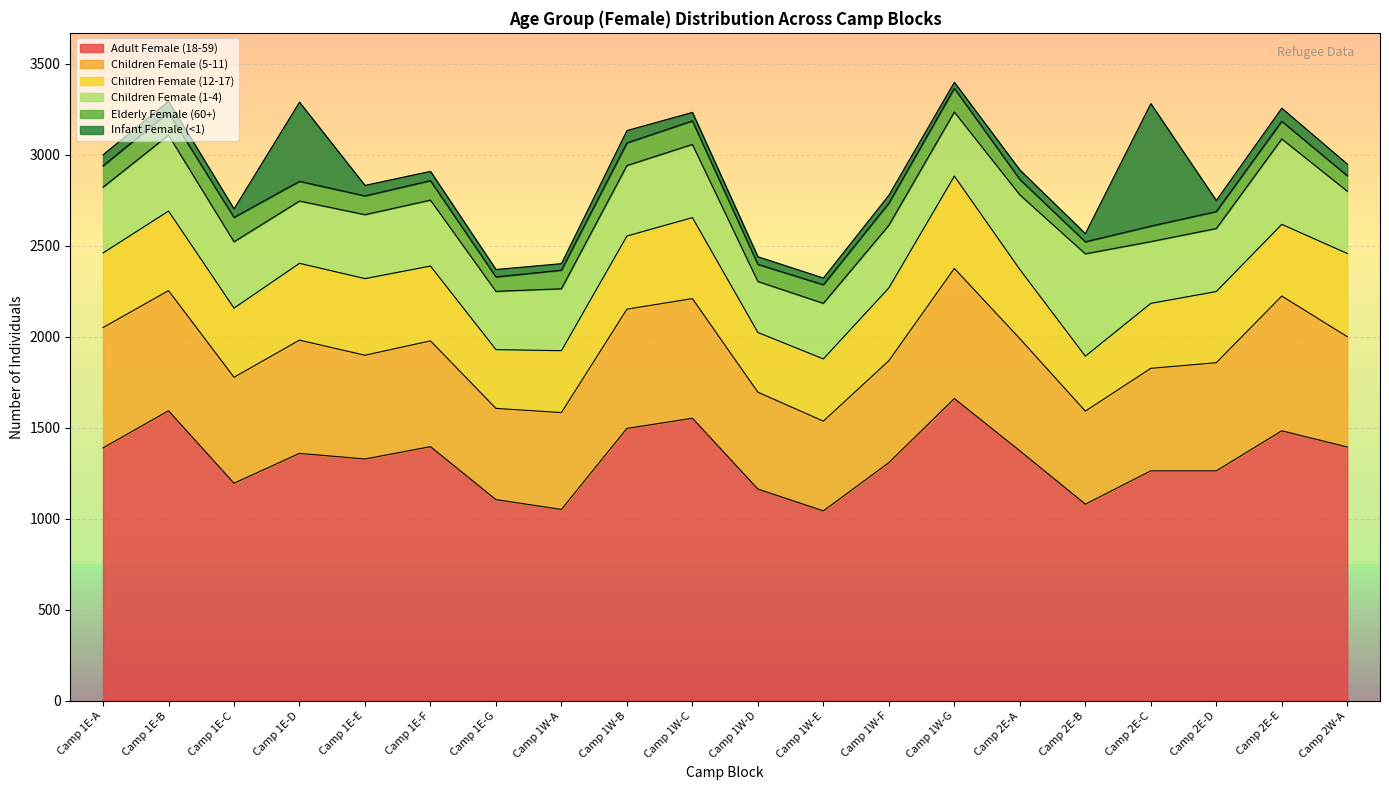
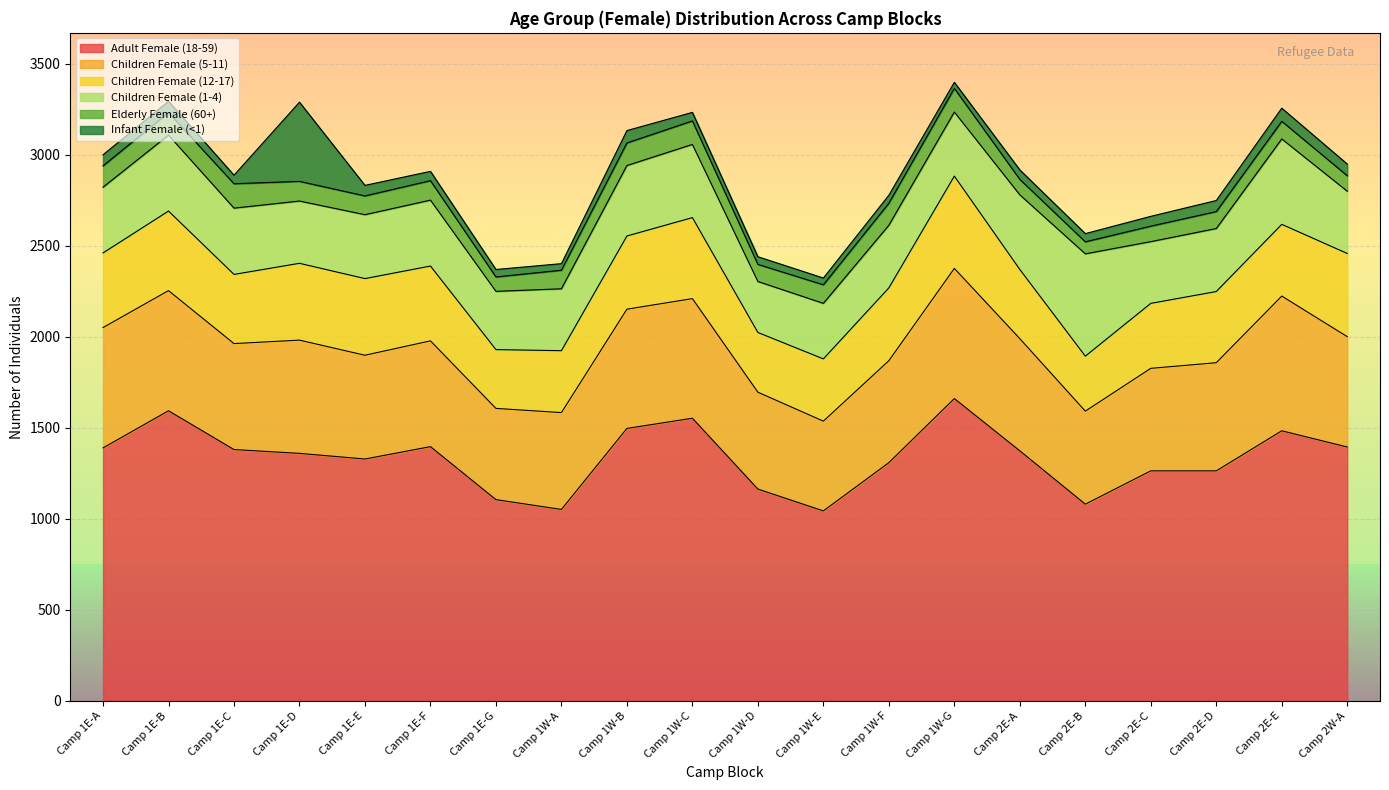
  {
    "Adult Female (18-59)": {
      "Camp 1E-A": 1390,
      "Camp 1E-B": 1590,
-     "Camp 1E-C": 1200,
+     "Camp 1E-C": 1380,
      "Camp 1E-D": 1360,
      "Camp 1E-E": 1330,
      "Camp 1E-F": 1400,
      "Camp 1E-G": 1110,
      "Camp 1W-A": 1050,
      "Camp 1W-B": 1500,
      "Camp 1W-C": 1550,
      "Camp 1W-D": 1160,
      "Camp 1W-E": 1040,
      "Camp 1W-F": 1310,
      "Camp 1W-G": 1660,
      "Camp 2E-A": 1370,
      "Camp 2E-B": 1080,
      "Camp 2E-C": 1260,
      "Camp 2E-D": 1260,
      "Camp 2E-E": 1480,
      "Camp 2W-A": 1400
    },
    "Children Female (1-4)": {
      "Camp 1E-A": 360,
      "Camp 1E-C": 360,
      "Camp 1E-D": 340,
      "Camp 1E-E": 350,
      "Camp 1E-F": 360,
      "Camp 1E-G": 320,
      "Camp 1W-A": 340,
      "Camp 1W-B": 390,
      "Camp 1W-C": 400,
      "Camp 1W-D": 280,
      "Camp 1W-E": 310,
      "Camp 1W-F": 340,
      "Camp 1W-G": 350,
      "Camp 2E-A": 410,
      "Camp 2E-B": 560,
      "Camp 2E-C": 340,
      "Camp 2E-D": 350,
      "Camp 2E-E": 470,
      "Camp 2W-A": 340
    },
    "Elderly Female (60+)": {
      "Camp 1E-A": 120,
      "Camp 1E-C": 130,
      "Camp 1E-D": 110,
      "Camp 1E-E": 100,
      "Camp 1E-F": 110,
      "Camp 1E-G": 80,
      "Camp 1W-A": 100,
      "Camp 1W-B": 120,
      "Camp 1W-C": 130,
      "Camp 1W-D": 90,
      "Camp 1W-E": 100,
      "Camp 1W-F": 120,
      "Camp 1W-G": 130,
      "Camp 2E-A": 90,
      "Camp 2E-B": 70,
      "Camp 2E-C": 90,
      "Camp 2E-D": 90,
      "Camp 2E-E": 100,
      "Camp 2W-A": 90
    },
    "Infant Female (<1)": {
      "Camp 1E-A": 60,
      "Camp 1E-C": 50,
      "Camp 1E-D": 440,
      "Camp 1E-E": 60,
      "Camp 1E-F": 50,
      "Camp 1E-G": 40,
      "Camp 1W-A": 40,
      "Camp 1W-B": 70,
      "Camp 1W-C": 50,
      "Camp 1W-D": 40,
      "Camp 1W-E": 40,
      "Camp 1W-F": 40,
      "Camp 1W-G": 30,
      "Camp 2E-A": 50,
      "Camp 2E-B": 50,
-     "Camp 2E-C": 670,
+     "Camp 2E-C": 50,
      "Camp 2E-D": 60,
      "Camp 2E-E": 70,
      "Camp 2W-A": 60
    }
  }
